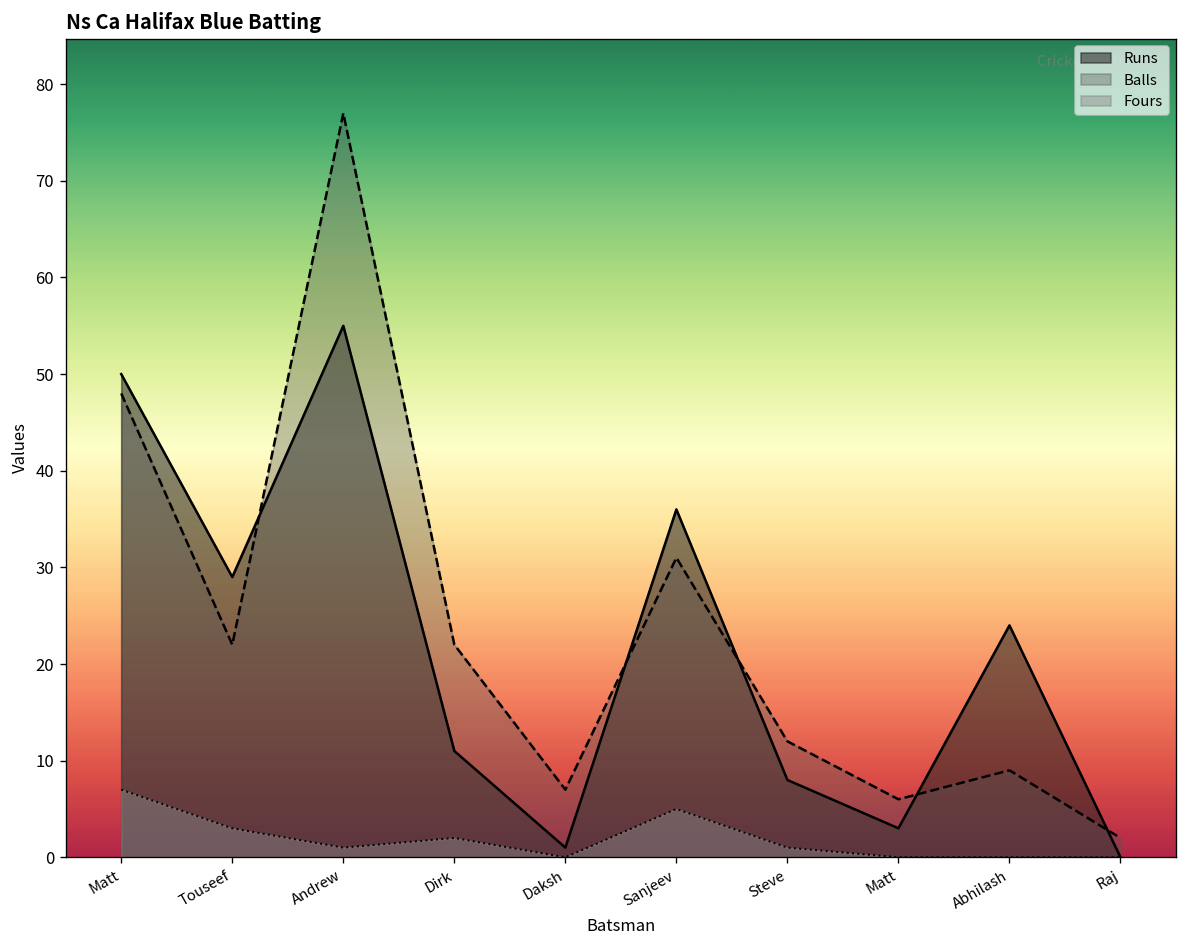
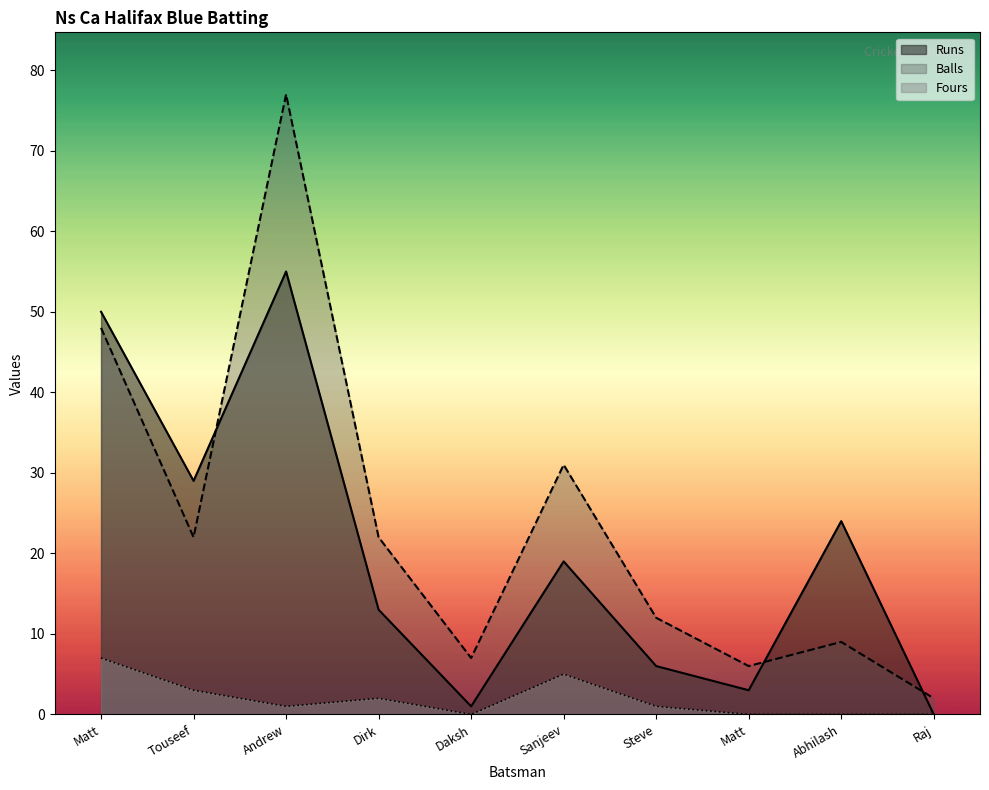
  {
    "Runs": {
      "Touseef": 29,
      "Andrew": 55,
-     "Dirk": 11,
+     "Dirk": 13,
      "Daksh": 1,
-     "Sanjeev": 36,
-     "Steve": 8,
+     "Sanjeev": 19,
+     "Steve": 6,
      "Abhilash": 24
    }
  }
